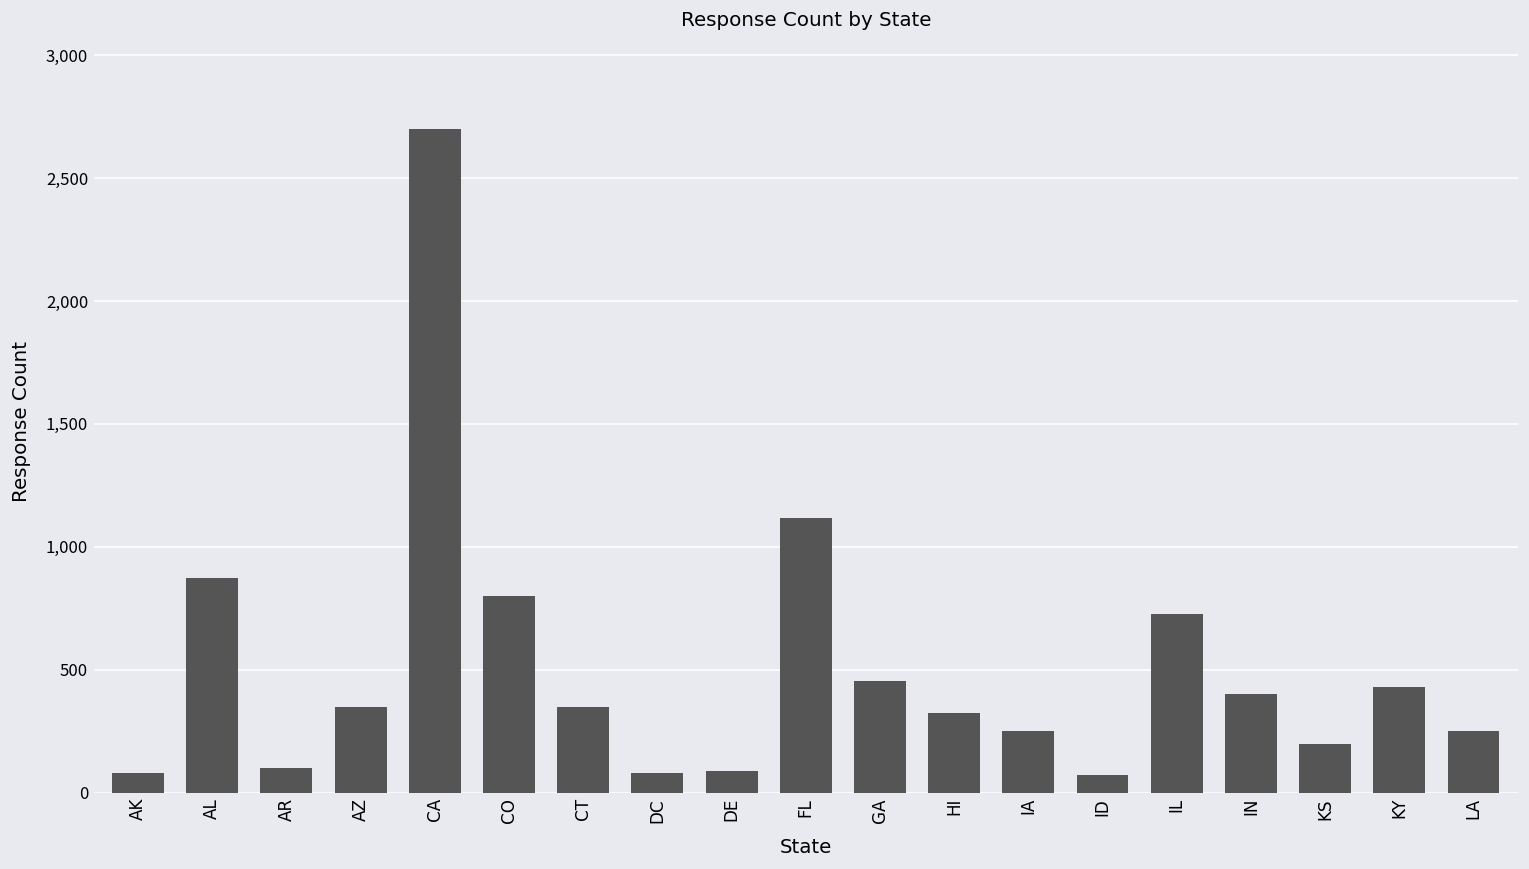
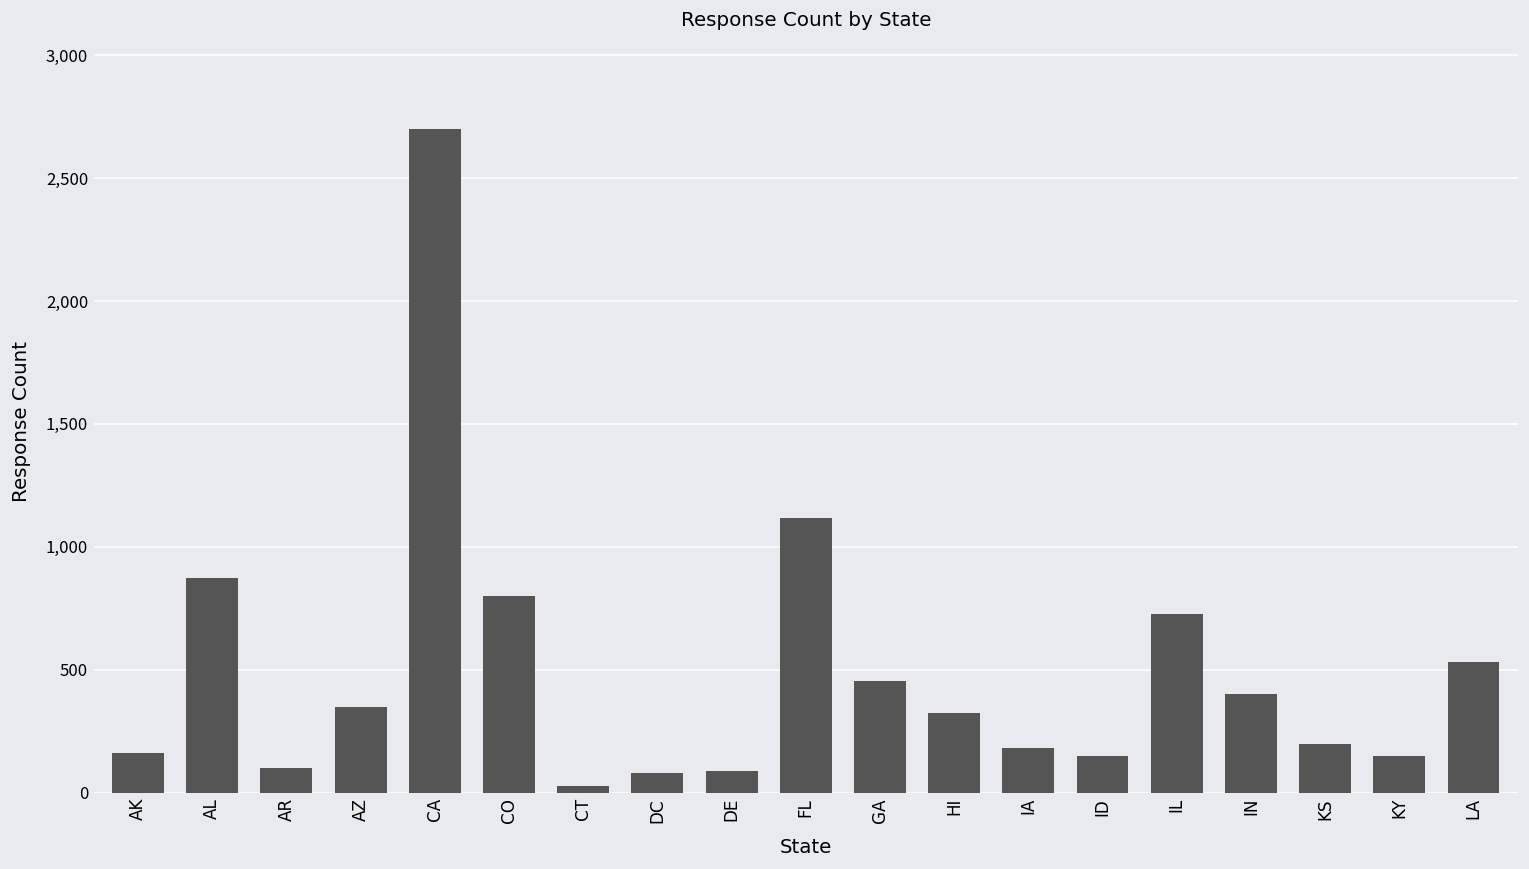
  {
-   "AK": "80",
+   "AK": "160",
    "AL": "870",
    "AR": "100",
    "AZ": "350",
    "CA": "2,700",
    "CO": "800",
-   "CT": "350",
+   "CT": "30",
    "DC": "80",
    "DE": "90",
    "FL": "1,120",
    "GA": "460",
    "HI": "320",
-   "IA": "250",
-   "ID": "70",
+   "IA": "180",
+   "ID": "150",
    "IL": "730",
    "IN": "400",
    "KS": "200",
-   "KY": "430",
-   "LA": "250"
+   "KY": "150",
+   "LA": "530"
  }
